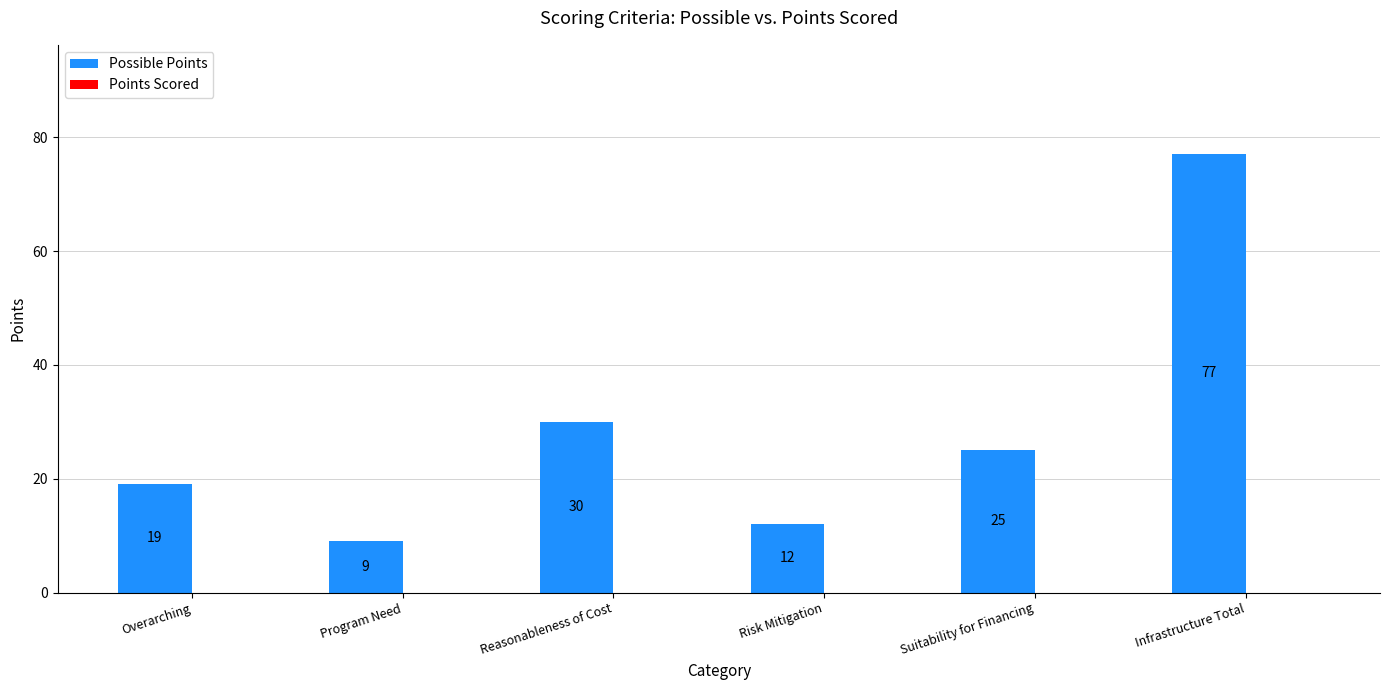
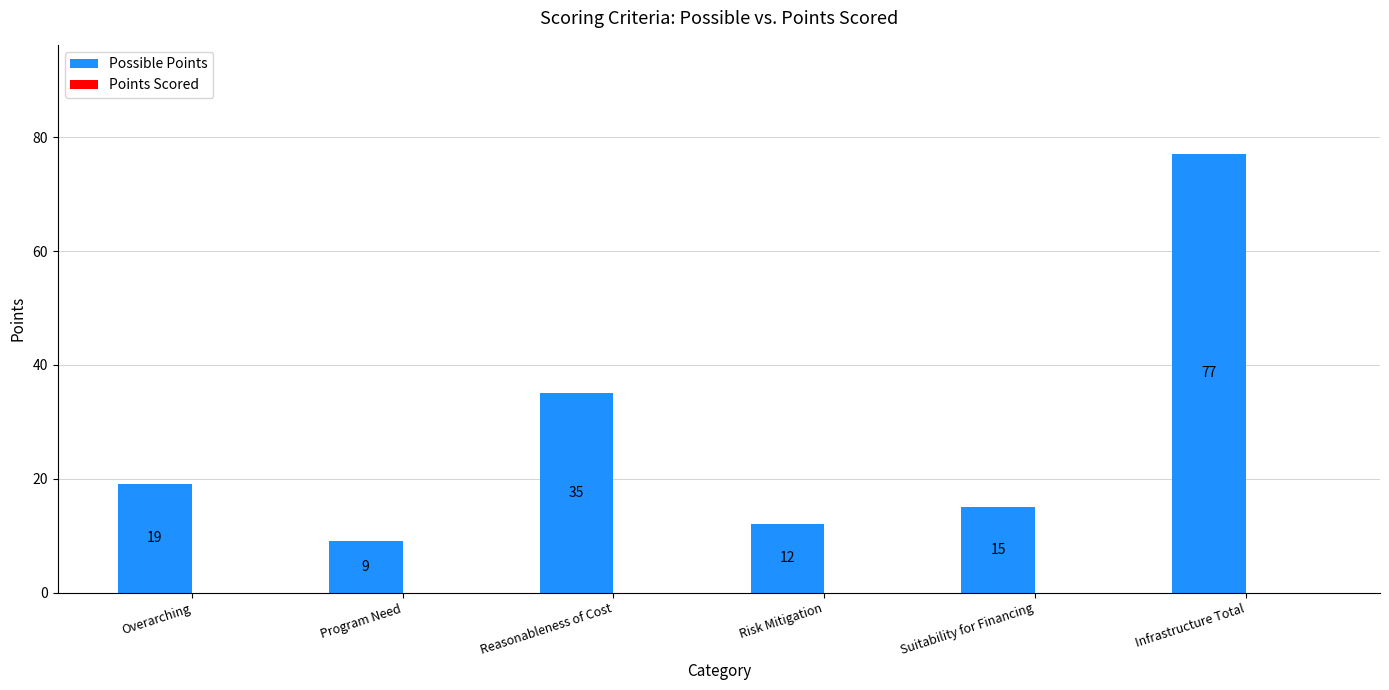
  {
    "Possible Points": {
      "Overarching": 19,
      "Program Need": 9,
-     "Reasonableness of Cost": 30,
+     "Reasonableness of Cost": 35,
      "Risk Mitigation": 12,
-     "Suitability for Financing": 25,
+     "Suitability for Financing": 15,
      "Infrastructure Total": 77
    },
    "Points Scored": {
      "Overarching": 0,
      "Program Need": 0,
      "Reasonableness of Cost": 0,
      "Risk Mitigation": 0,
      "Suitability for Financing": 0,
      "Infrastructure Total": 0
    }
  }
